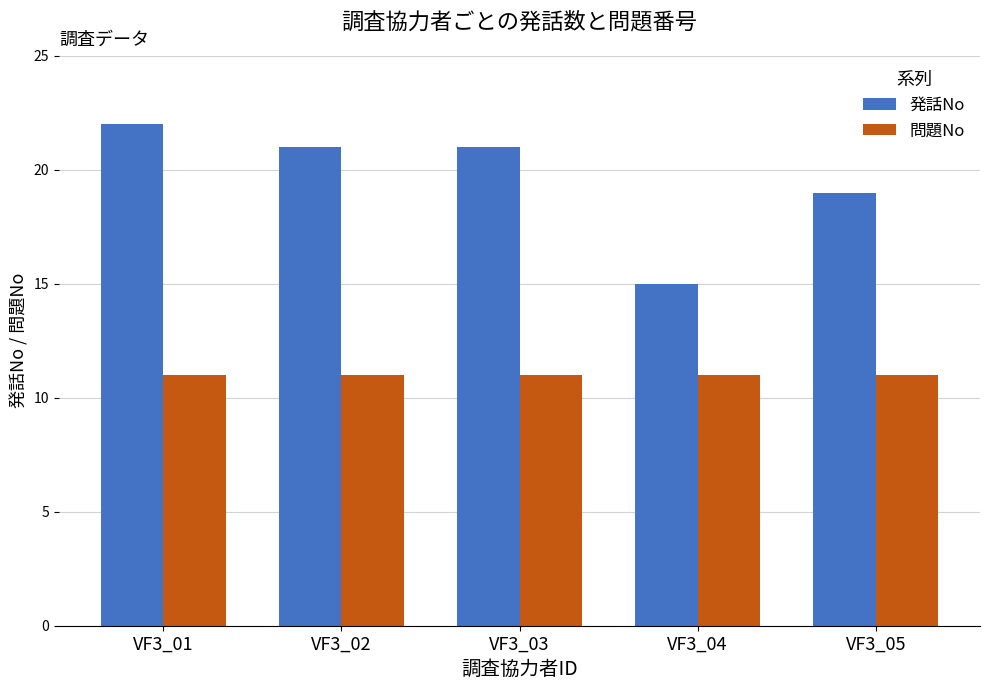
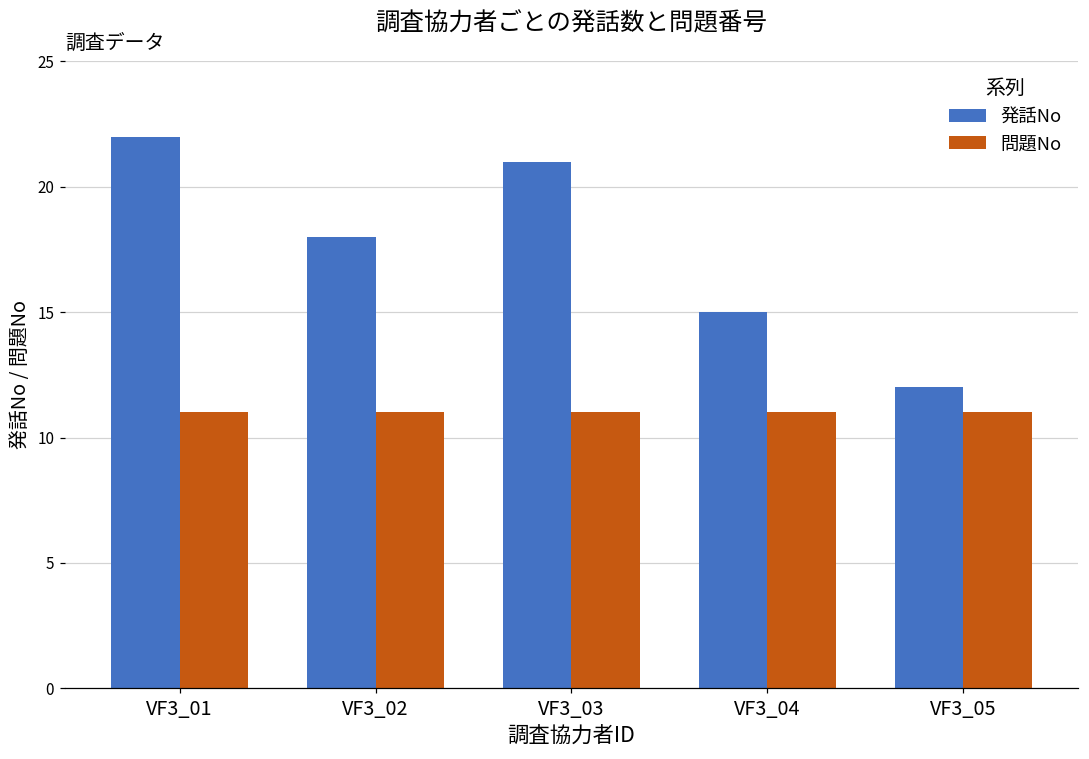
  {
    "発話No": {
      "VF3_01": 22,
-     "VF3_02": 21,
+     "VF3_02": 18,
      "VF3_03": 21,
      "VF3_04": 15,
-     "VF3_05": 19
+     "VF3_05": 12
    },
    "問題No": {
      "VF3_01": 11,
      "VF3_02": 11,
      "VF3_03": 11,
      "VF3_04": 11,
      "VF3_05": 11
    }
  }
